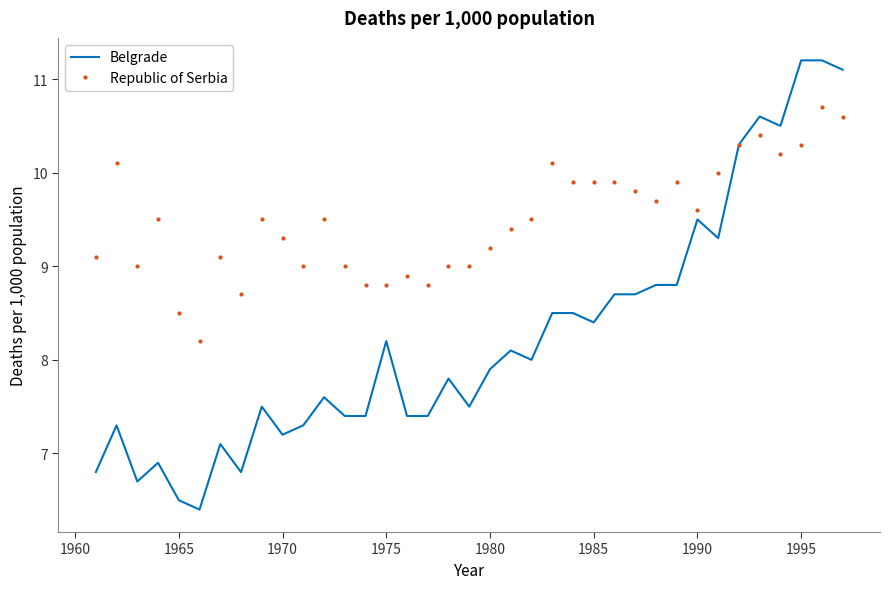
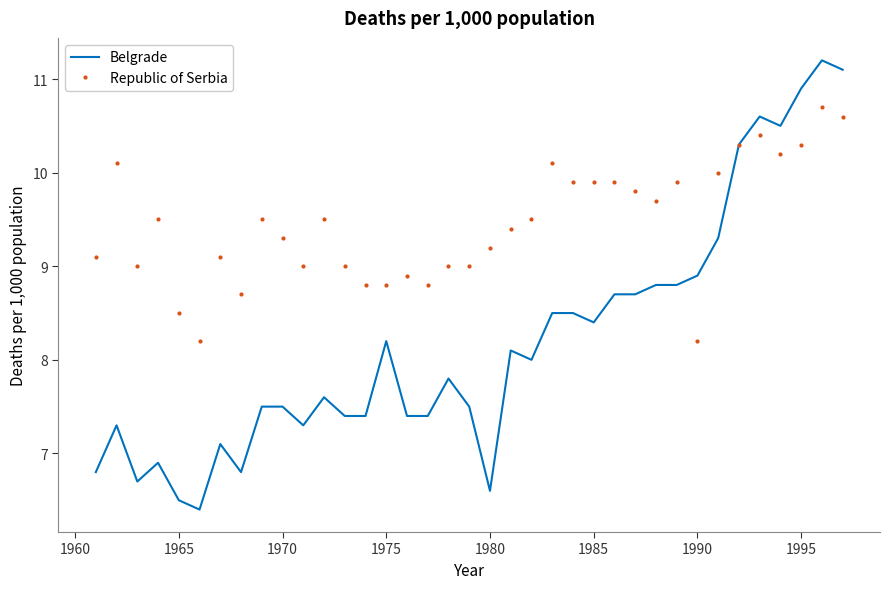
  {
    "Belgrade": {
      "1965": 6.5,
-     "1970": 7.2,
+     "1970": 7.5,
      "1975": 8.2,
-     "1980": 7.9,
+     "1980": 6.6,
      "1985": 8.4,
-     "1990": 9.5,
-     "1995": 11.2
+     "1990": 8.9,
+     "1995": 10.9
    },
    "Republic of Serbia": {
      "1965": 8.5,
      "1970": 9.3,
      "1975": 8.8,
      "1980": 9.2,
      "1985": 9.9,
-     "1990": 9.6,
+     "1990": 8.2,
      "1995": 10.3
    }
  }
